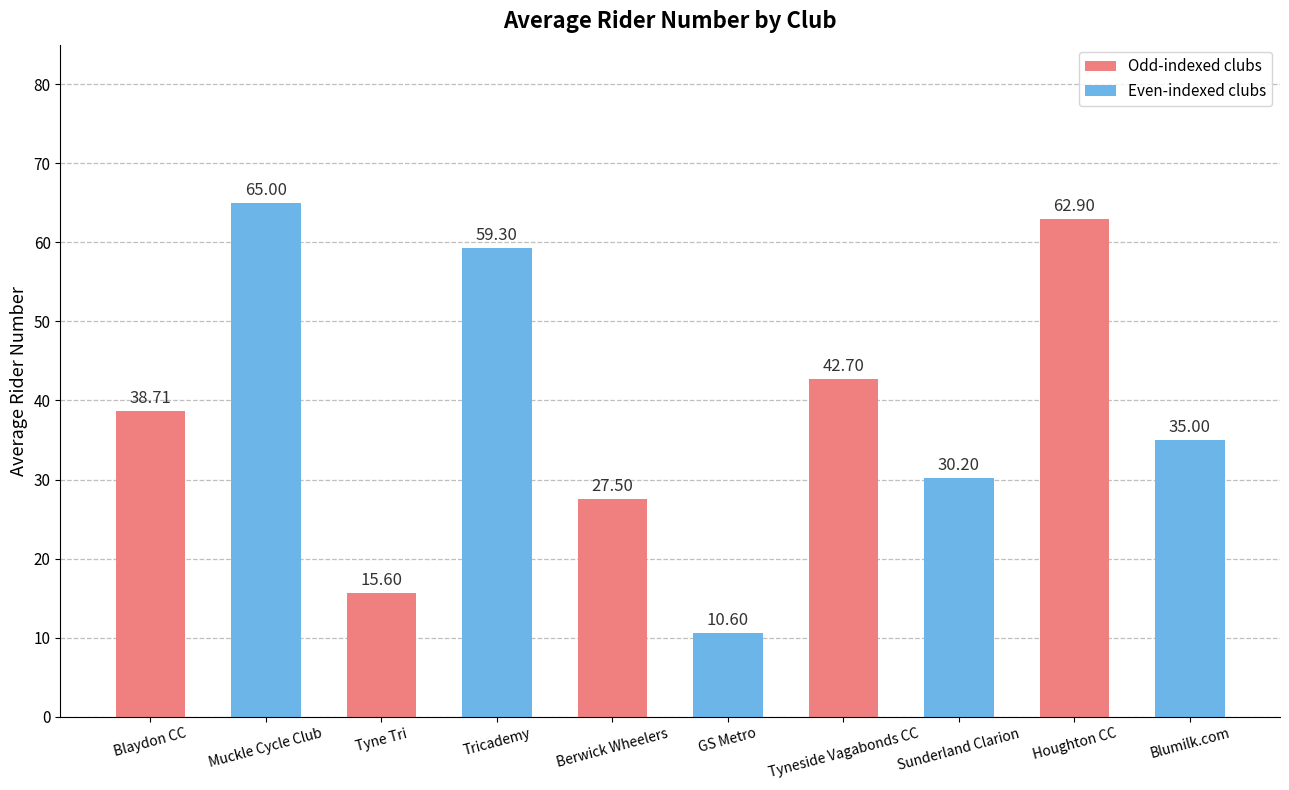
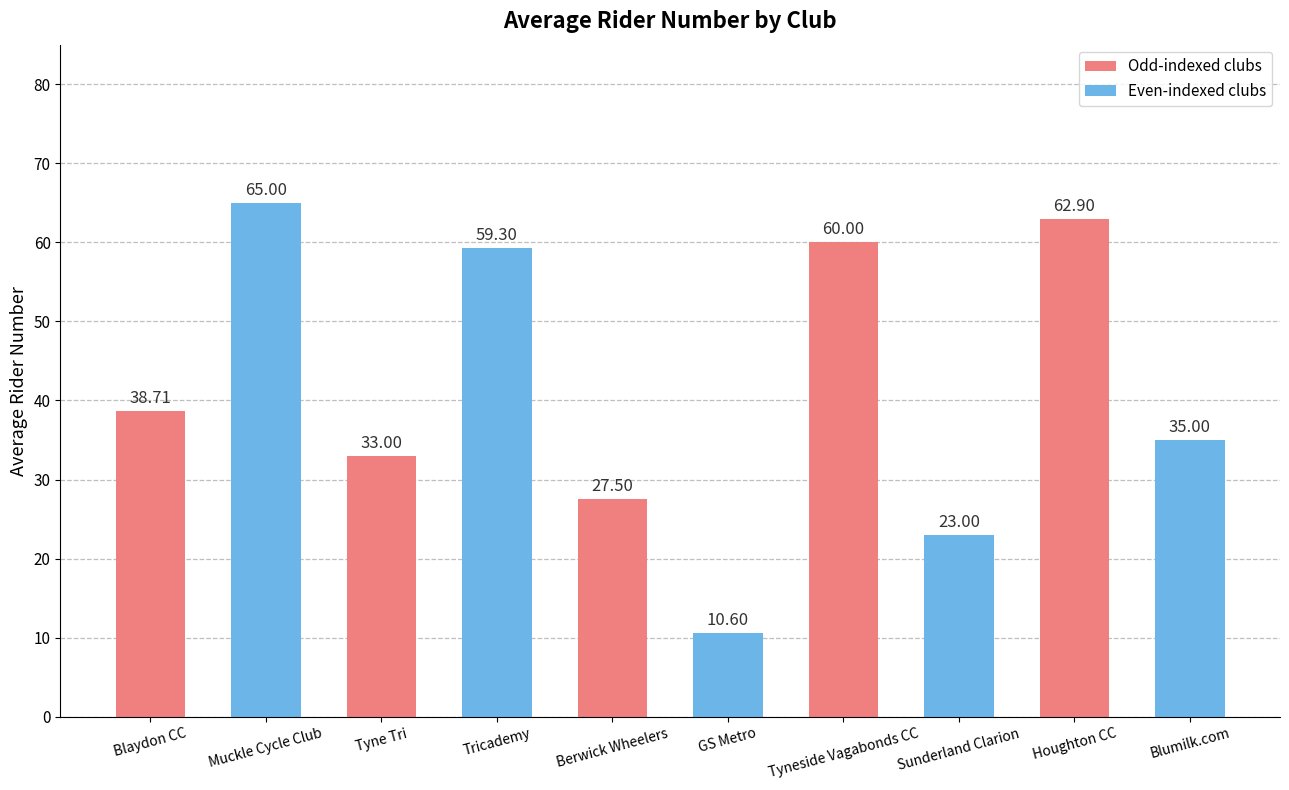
  {
    "Blaydon CC": 38.71,
    "Muckle Cycle Club": 65.00,
-   "Tyne Tri": 15.60,
+   "Tyne Tri": 33.00,
    "Tricademy": 59.30,
    "Berwick Wheelers": 27.50,
    "GS Metro": 10.60,
-   "Tyneside Vagabonds CC": 42.70,
-   "Sunderland Clarion": 30.20,
+   "Tyneside Vagabonds CC": 60.00,
+   "Sunderland Clarion": 23.00,
    "Houghton CC": 62.90,
    "Blumilk.com": 35.00
  }
